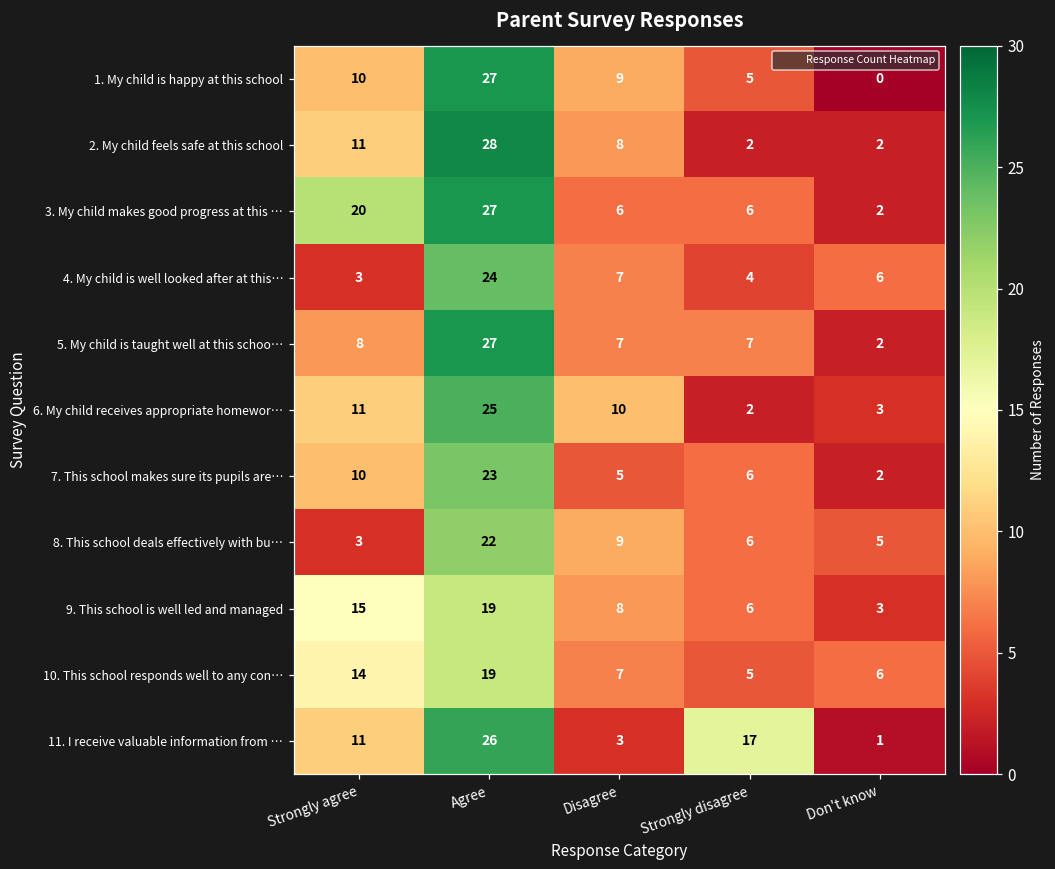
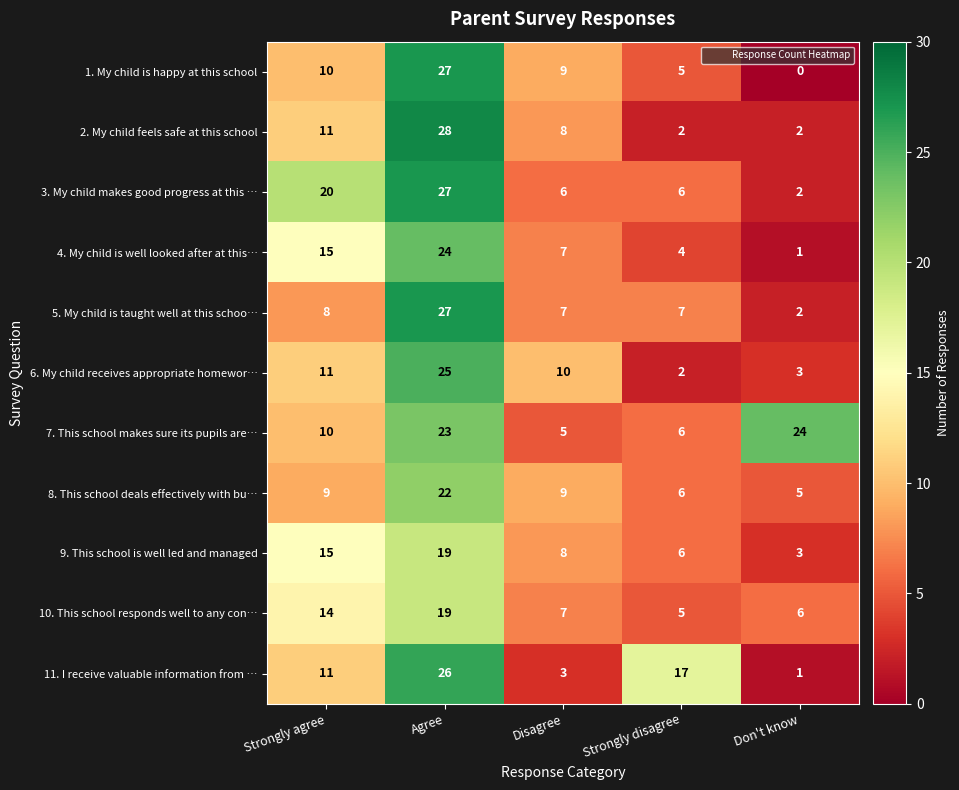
  {
    "1. My child is happy at this school": {
      "Strongly agree": 10,
      "Agree": 27,
      "Disagree": 9,
      "Strongly disagree": 5,
      "Don't know": 0
    },
    "2. My child feels safe at this school": {
      "Strongly agree": 11,
      "Agree": 28,
      "Disagree": 8,
      "Strongly disagree": 2,
      "Don't know": 2
    },
    "3. My child makes good progress at this …": {
      "Strongly agree": 20,
      "Agree": 27,
      "Disagree": 6,
      "Strongly disagree": 6,
      "Don't know": 2
    },
    "4. My child is well looked after at this…": {
-     "Strongly agree": 3,
+     "Strongly agree": 15,
      "Agree": 24,
      "Disagree": 7,
      "Strongly disagree": 4,
-     "Don't know": 6
+     "Don't know": 1
    },
    "5. My child is taught well at this schoo…": {
      "Strongly agree": 8,
      "Agree": 27,
      "Disagree": 7,
      "Strongly disagree": 7,
      "Don't know": 2
    },
    "6. My child receives appropriate homewor…": {
      "Strongly agree": 11,
      "Agree": 25,
      "Disagree": 10,
      "Strongly disagree": 2,
      "Don't know": 3
    },
    "7. This school makes sure its pupils are…": {
      "Strongly agree": 10,
      "Agree": 23,
      "Disagree": 5,
      "Strongly disagree": 6,
-     "Don't know": 2
+     "Don't know": 24
    },
    "8. This school deals effectively with bu…": {
-     "Strongly agree": 3,
+     "Strongly agree": 9,
      "Agree": 22,
      "Disagree": 9,
      "Strongly disagree": 6,
      "Don't know": 5
    },
    "9. This school is well led and managed": {
      "Strongly agree": 15,
      "Agree": 19,
      "Disagree": 8,
      "Strongly disagree": 6,
      "Don't know": 3
    },
    "10. This school responds well to any con…": {
      "Strongly agree": 14,
      "Agree": 19,
      "Disagree": 7,
      "Strongly disagree": 5,
      "Don't know": 6
    },
    "11. I receive valuable information from …": {
      "Strongly agree": 11,
      "Agree": 26,
      "Disagree": 3,
      "Strongly disagree": 17,
      "Don't know": 1
    }
  }
